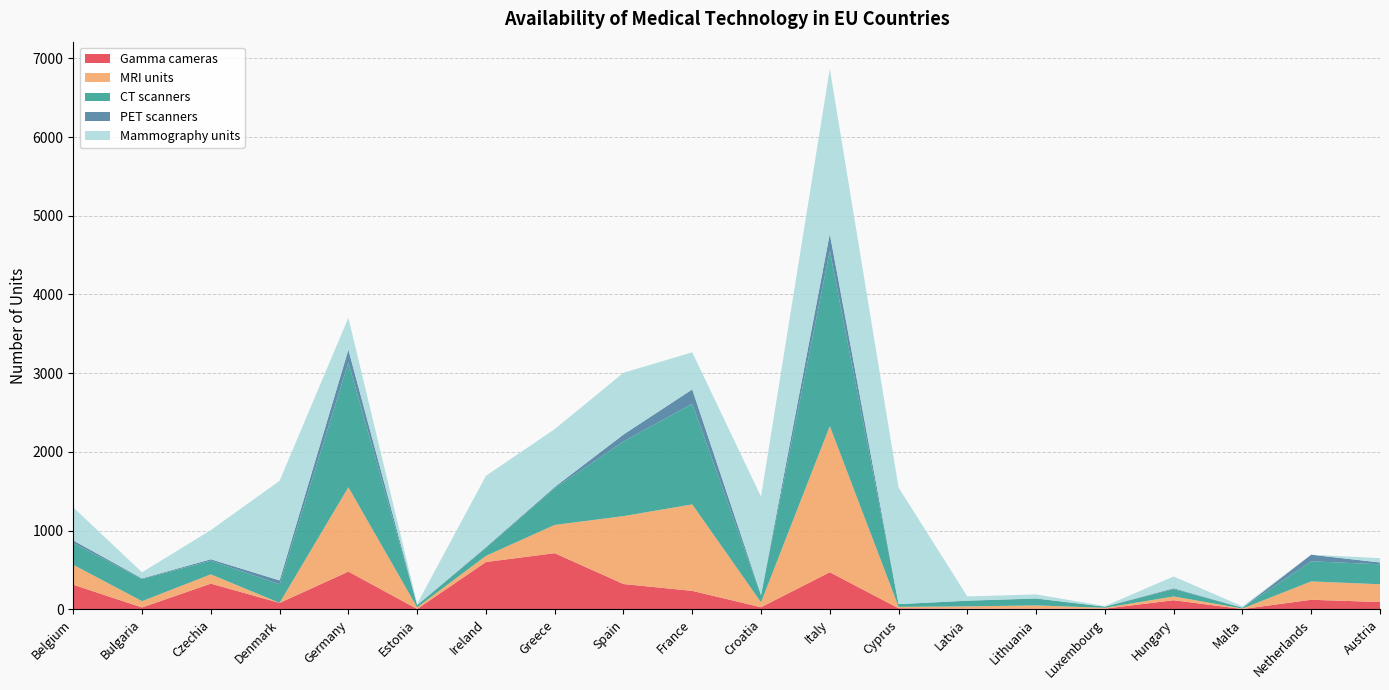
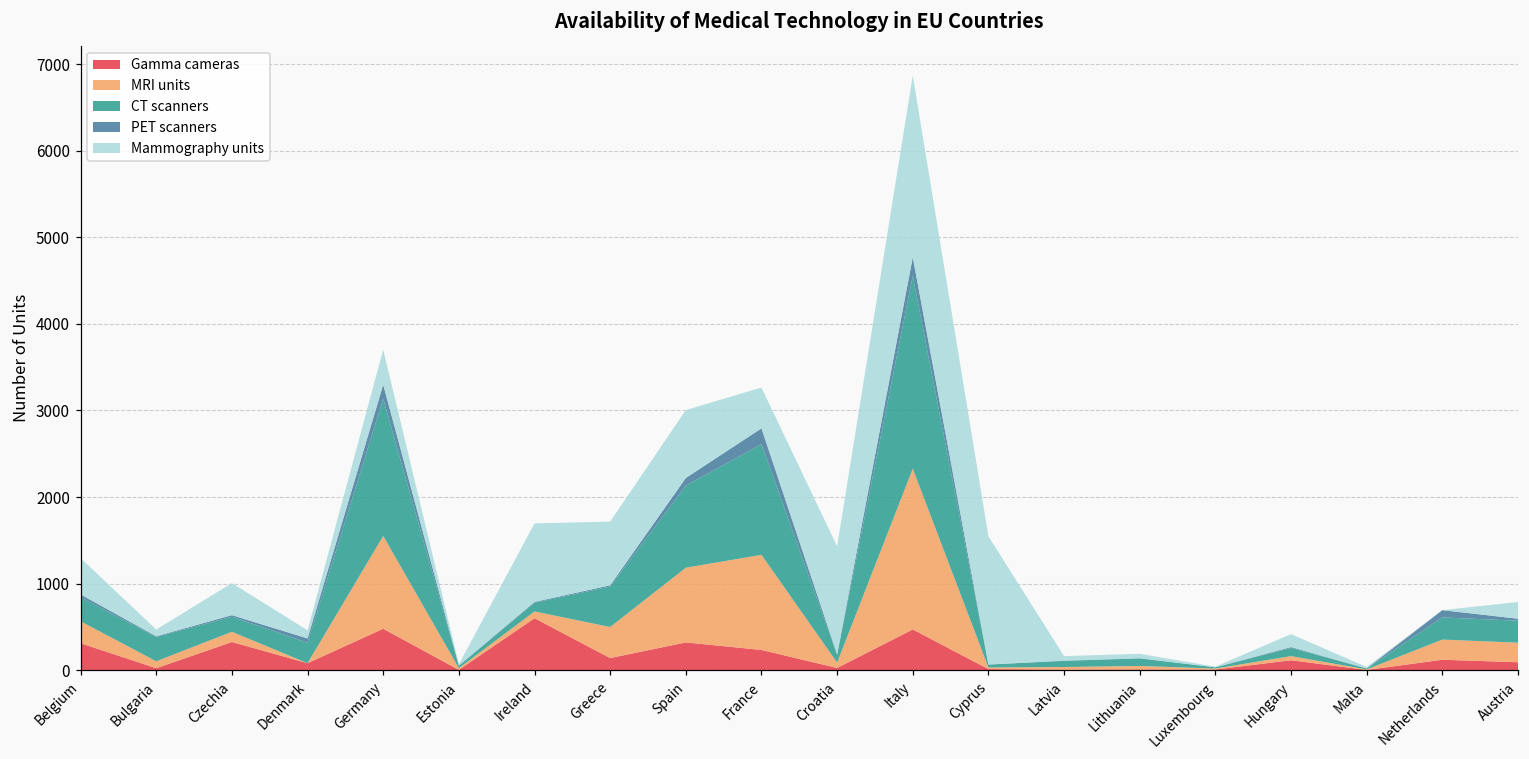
  {
    "Gamma cameras": {
      "Belgium": 300,
      "Czechia": 300,
      "Germany": 500,
      "Ireland": 600,
-     "Greece": 700,
+     "Greece": 100,
      "Spain": 300,
      "France": 200,
      "Italy": 500,
      "Hungary": 100,
      "Netherlands": 100,
      "Austria": 100
    },
    "MRI units": {
      "Belgium": 300,
      "Bulgaria": 100,
      "Czechia": 100,
      "Germany": 1100,
      "Ireland": 100,
      "Greece": 400,
      "Spain": 900,
      "France": 1100,
      "Croatia": 100,
      "Italy": 1900,
      "Lithuania": 0,
      "Hungary": 0,
      "Netherlands": 200,
      "Austria": 200
    },
    "Mammography units": {
      "Belgium": 400,
      "Bulgaria": 100,
      "Czechia": 400,
-     "Denmark": 1300,
+     "Denmark": 100,
      "Germany": 400,
      "Ireland": 900,
      "Greece": 700,
      "Spain": 800,
      "France": 500,
      "Croatia": 1200,
      "Italy": 2100,
      "Cyprus": 1500,
      "Latvia": 100,
      "Lithuania": 100,
      "Hungary": 200,
-     "Austria": 100
+     "Austria": 200
    }
  }
